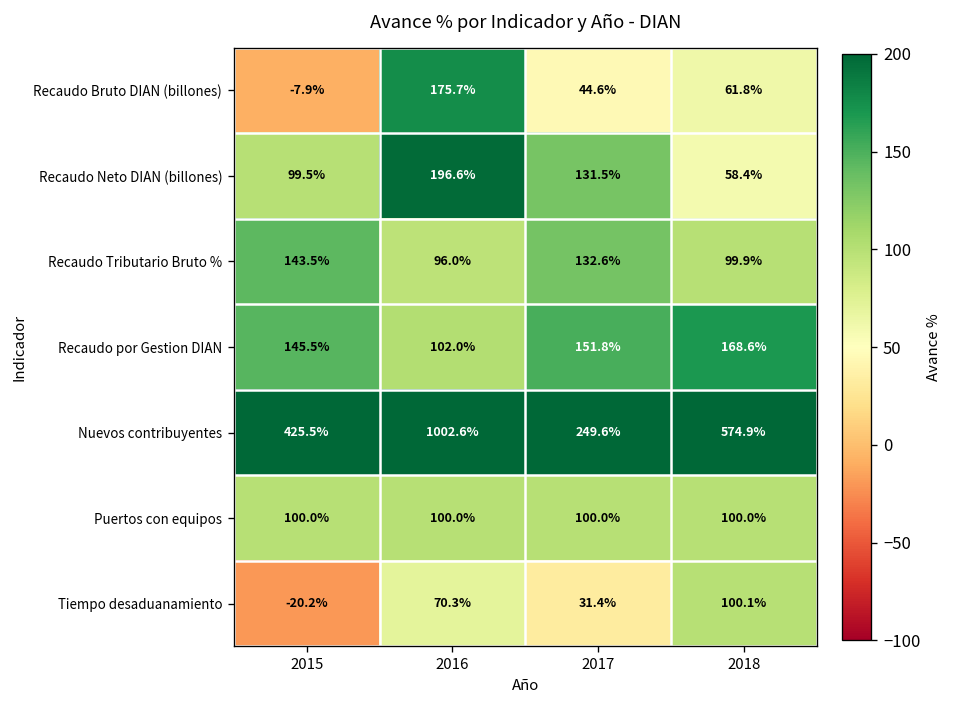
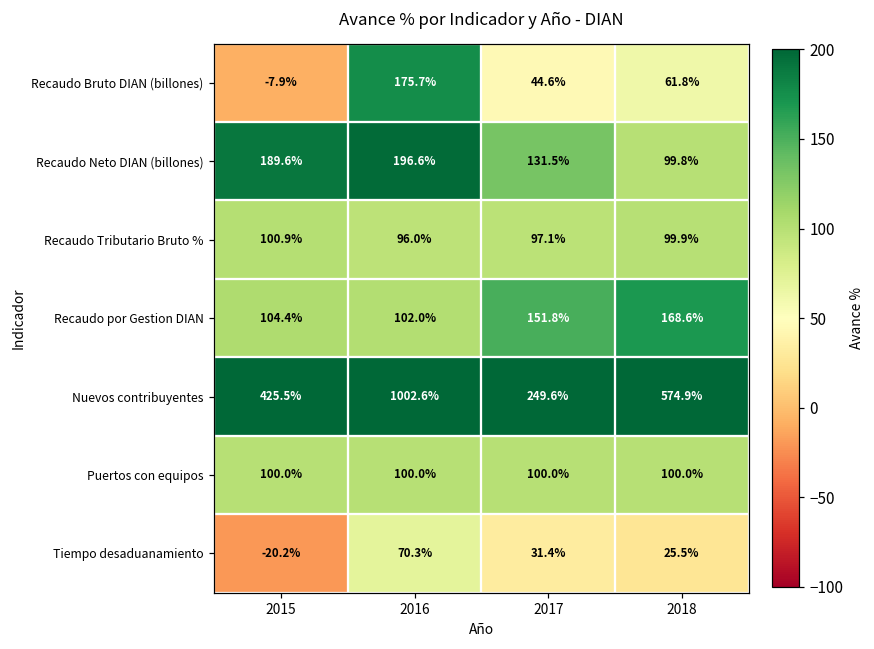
  {
    "Recaudo Bruto DIAN (billones)": {
      "2015": "-7.9%",
      "2016": "175.7%",
      "2017": "44.6%",
      "2018": "61.8%"
    },
    "Recaudo Neto DIAN (billones)": {
-     "2015": "99.5%",
+     "2015": "189.6%",
      "2016": "196.6%",
      "2017": "131.5%",
-     "2018": "58.4%"
+     "2018": "99.8%"
    },
    "Recaudo Tributario Bruto %": {
-     "2015": "143.5%",
+     "2015": "100.9%",
      "2016": "96.0%",
-     "2017": "132.6%",
+     "2017": "97.1%",
      "2018": "99.9%"
    },
    "Recaudo por Gestion DIAN": {
-     "2015": "145.5%",
+     "2015": "104.4%",
      "2016": "102.0%",
      "2017": "151.8%",
      "2018": "168.6%"
    },
    "Nuevos contribuyentes": {
      "2015": "425.5%",
      "2016": "1002.6%",
      "2017": "249.6%",
      "2018": "574.9%"
    },
    "Puertos con equipos": {
      "2015": "100.0%",
      "2016": "100.0%",
      "2017": "100.0%",
      "2018": "100.0%"
    },
    "Tiempo desaduanamiento": {
      "2015": "-20.2%",
      "2016": "70.3%",
      "2017": "31.4%",
-     "2018": "100.1%"
+     "2018": "25.5%"
    }
  }
